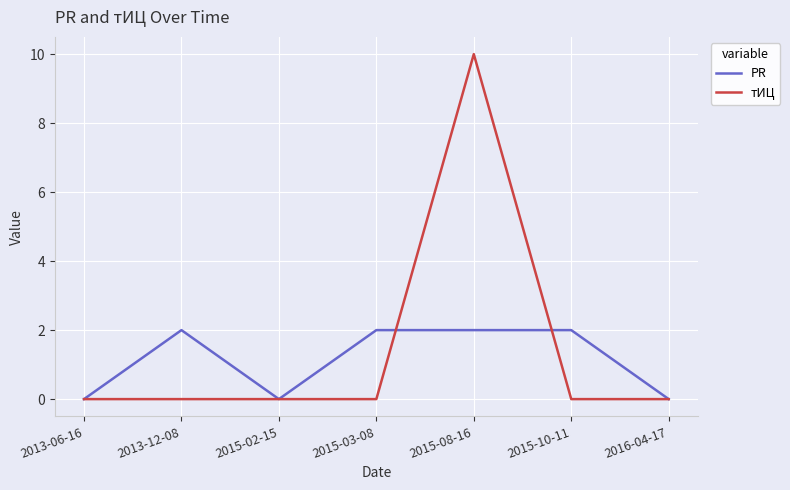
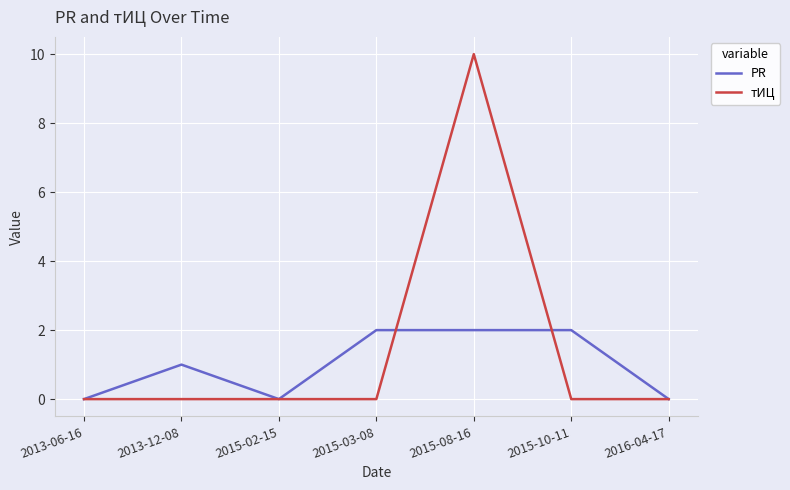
  {
    "PR": {
-     "2013-12-08": 2,
+     "2013-12-08": 1,
      "2015-03-08": 2,
      "2015-08-16": 2,
      "2015-10-11": 2
    },
    "тИЦ": {
      "2013-12-08": 0,
      "2015-03-08": 0,
      "2015-08-16": 10,
      "2015-10-11": 0
    }
  }
